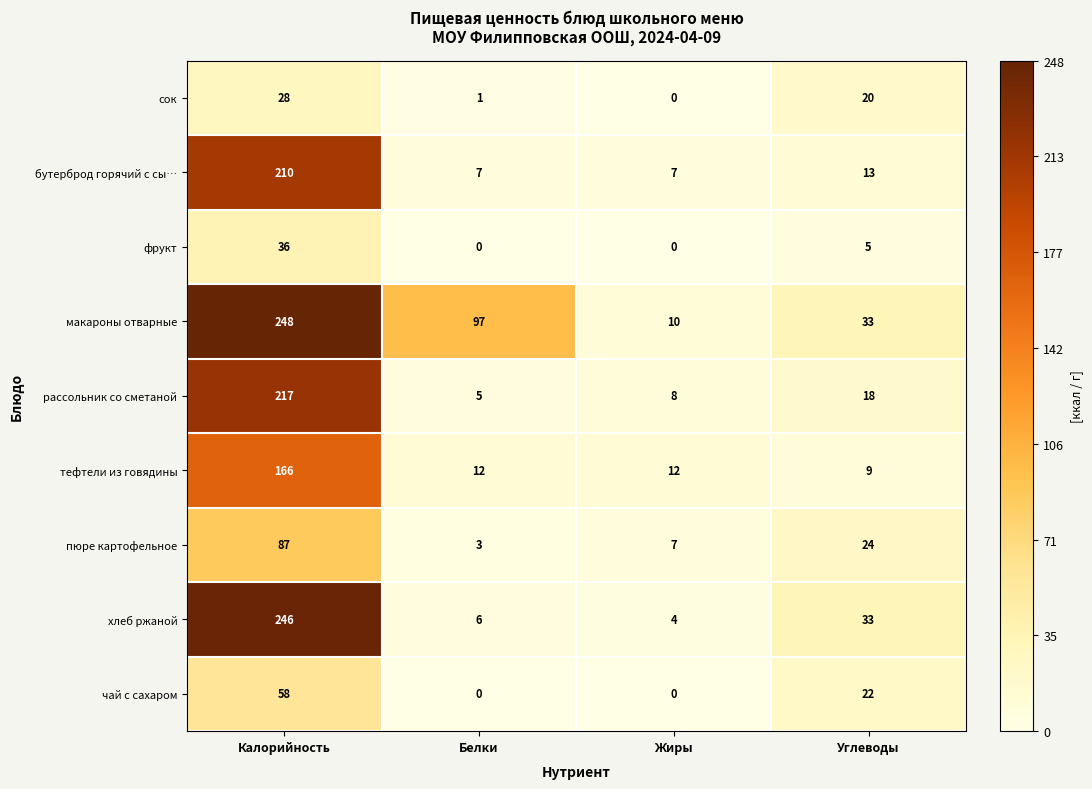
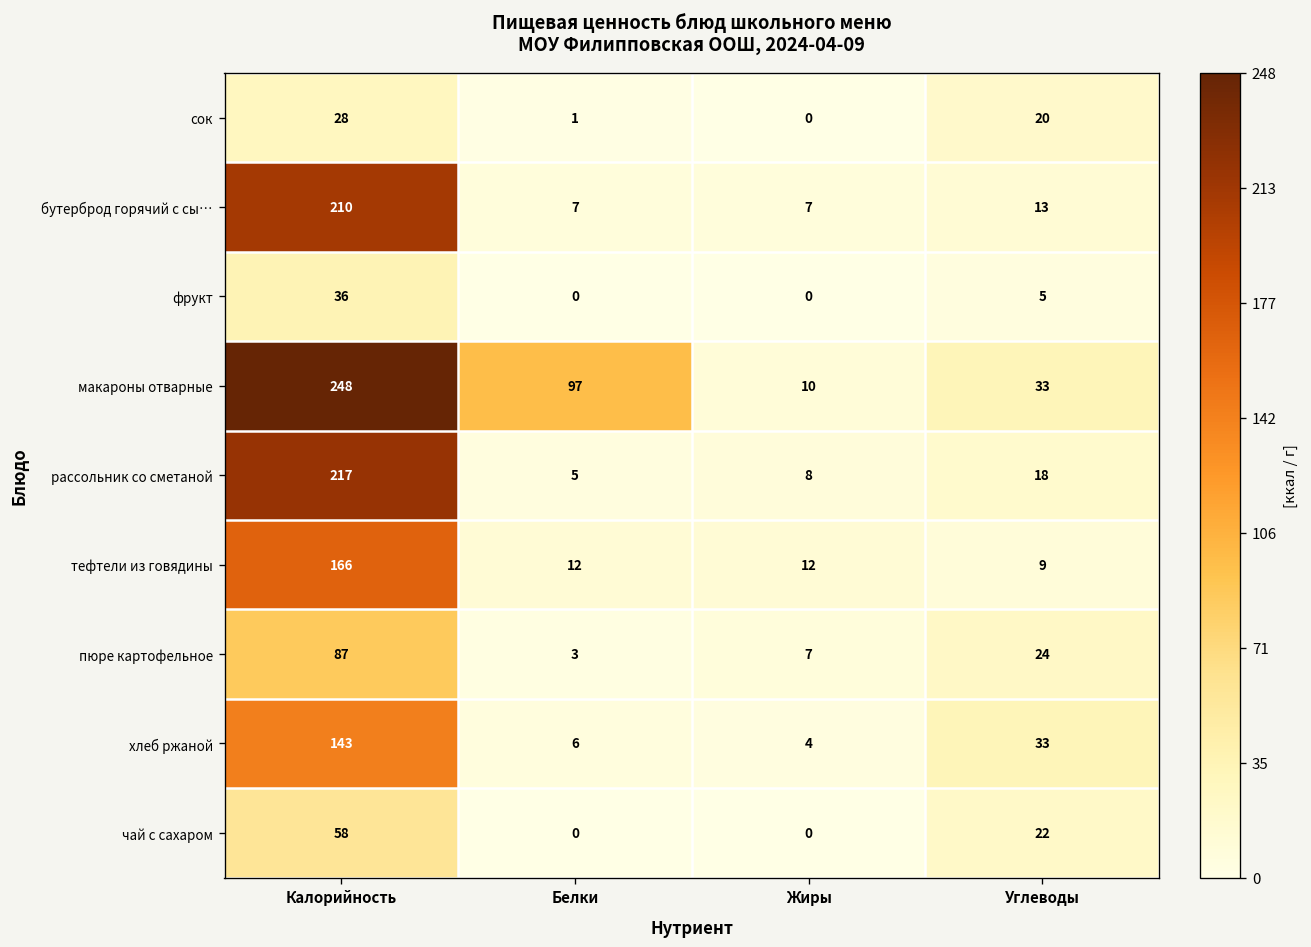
  {
    "сок": {
      "Калорийность": 28,
      "Белки": 1,
      "Жиры": 0,
      "Углеводы": 20
    },
    "бутерброд горячий с сы…": {
      "Калорийность": 210,
      "Белки": 7,
      "Жиры": 7,
      "Углеводы": 13
    },
    "фрукт": {
      "Калорийность": 36,
      "Белки": 0,
      "Жиры": 0,
      "Углеводы": 5
    },
    "макароны отварные": {
      "Калорийность": 248,
      "Белки": 97,
      "Жиры": 10,
      "Углеводы": 33
    },
    "рассольник со сметаной": {
      "Калорийность": 217,
      "Белки": 5,
      "Жиры": 8,
      "Углеводы": 18
    },
    "тефтели из говядины": {
      "Калорийность": 166,
      "Белки": 12,
      "Жиры": 12,
      "Углеводы": 9
    },
    "пюре картофельное": {
      "Калорийность": 87,
      "Белки": 3,
      "Жиры": 7,
      "Углеводы": 24
    },
    "хлеб ржаной": {
-     "Калорийность": 246,
+     "Калорийность": 143,
      "Белки": 6,
      "Жиры": 4,
      "Углеводы": 33
    },
    "чай с сахаром": {
      "Калорийность": 58,
      "Белки": 0,
      "Жиры": 0,
      "Углеводы": 22
    }
  }
